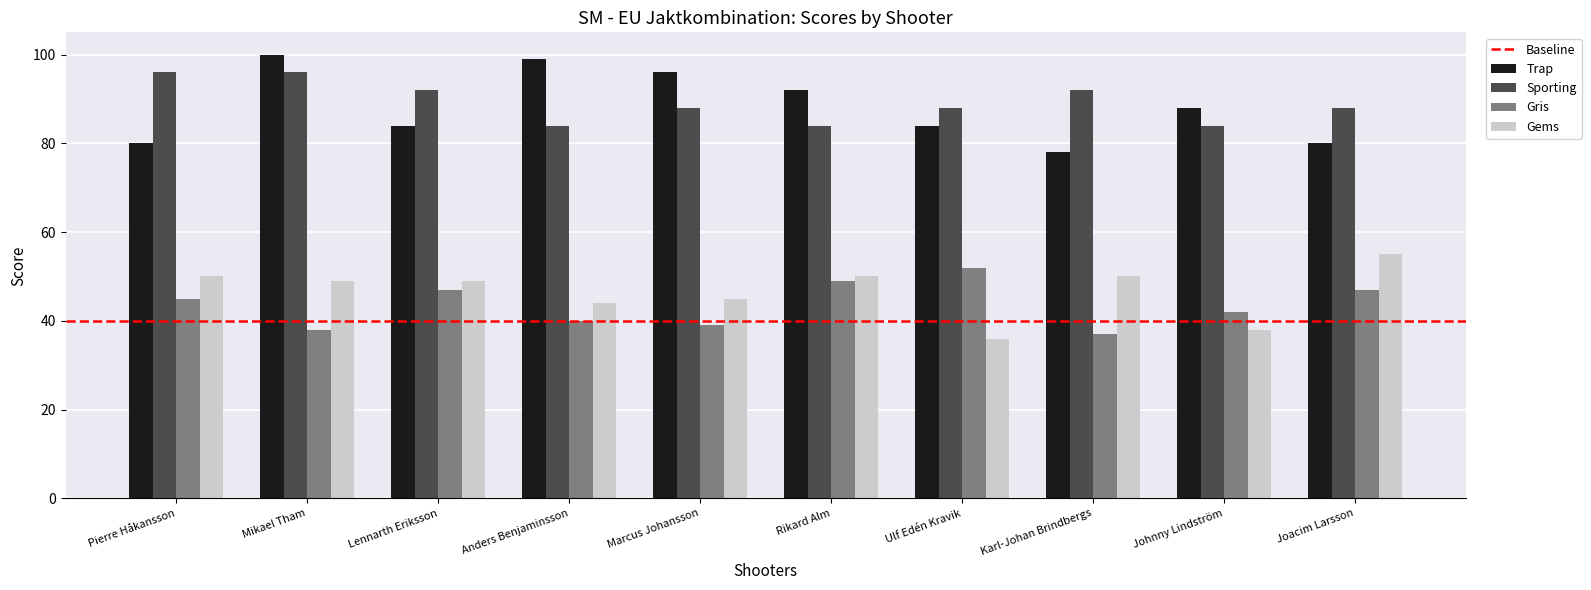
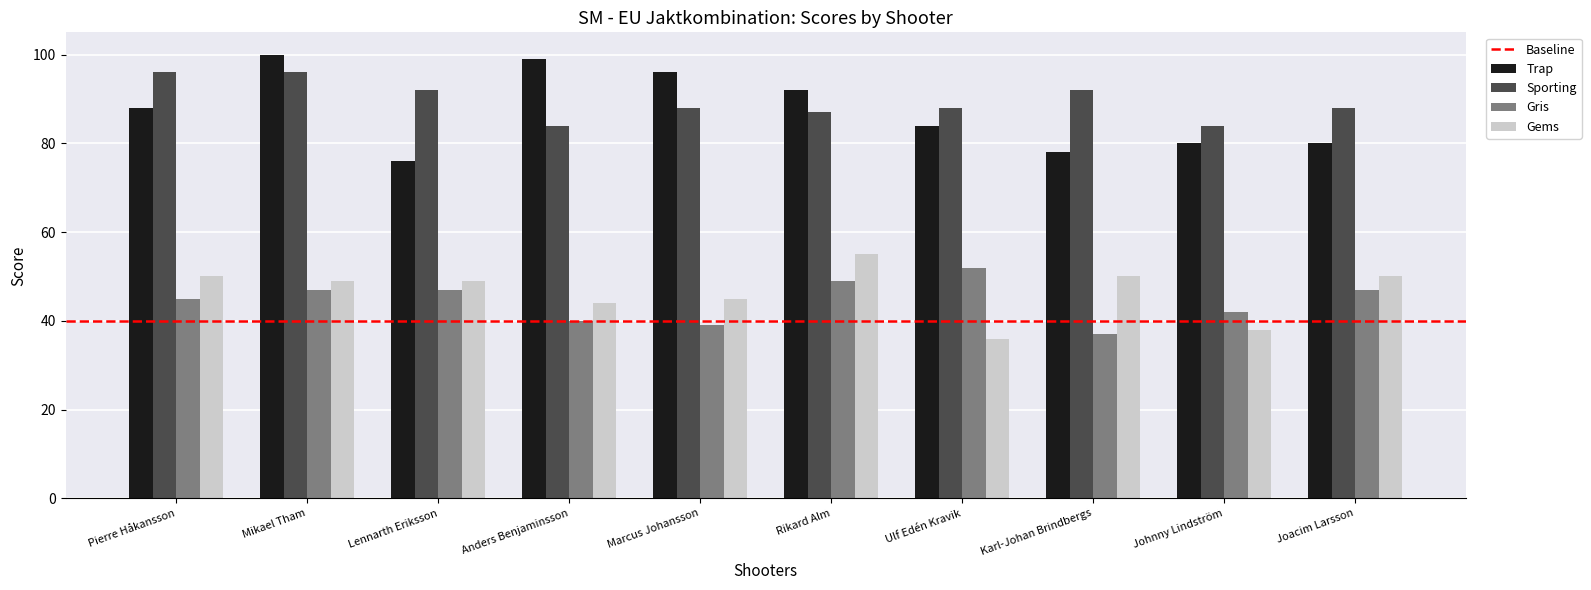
  {
    "Trap": {
-     "Pierre Håkansson": 80,
+     "Pierre Håkansson": 88,
      "Mikael Tham": 100,
-     "Lennarth Eriksson": 84,
+     "Lennarth Eriksson": 76,
      "Anders Benjaminsson": 99,
      "Marcus Johansson": 96,
      "Rikard Alm": 92,
      "Ulf Edén Kravik": 84,
      "Karl-Johan Brindbergs": 78,
-     "Johnny Lindström": 88,
+     "Johnny Lindström": 80,
      "Joacim Larsson": 80
    },
    "Sporting": {
      "Pierre Håkansson": 96,
      "Mikael Tham": 96,
      "Lennarth Eriksson": 92,
      "Anders Benjaminsson": 84,
      "Marcus Johansson": 88,
-     "Rikard Alm": 84,
+     "Rikard Alm": 87,
      "Ulf Edén Kravik": 88,
      "Karl-Johan Brindbergs": 92,
      "Johnny Lindström": 84,
      "Joacim Larsson": 88
    },
    "Gris": {
      "Pierre Håkansson": 45,
-     "Mikael Tham": 38,
+     "Mikael Tham": 47,
      "Lennarth Eriksson": 47,
      "Anders Benjaminsson": 40,
      "Marcus Johansson": 39,
      "Rikard Alm": 49,
      "Ulf Edén Kravik": 52,
      "Karl-Johan Brindbergs": 37,
      "Johnny Lindström": 42,
      "Joacim Larsson": 47
    },
    "Gems": {
      "Pierre Håkansson": 50,
      "Mikael Tham": 49,
      "Lennarth Eriksson": 49,
      "Anders Benjaminsson": 44,
      "Marcus Johansson": 45,
-     "Rikard Alm": 50,
+     "Rikard Alm": 55,
      "Ulf Edén Kravik": 36,
      "Karl-Johan Brindbergs": 50,
      "Johnny Lindström": 38,
-     "Joacim Larsson": 55
+     "Joacim Larsson": 50
    }
  }
